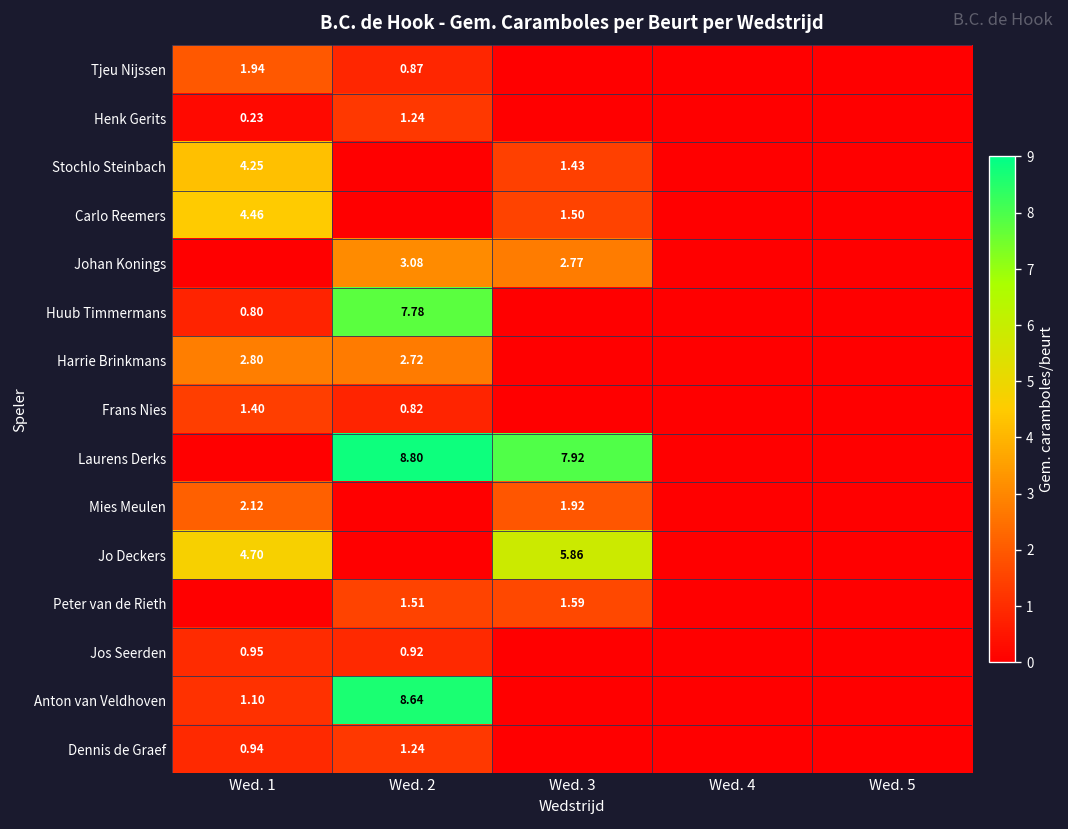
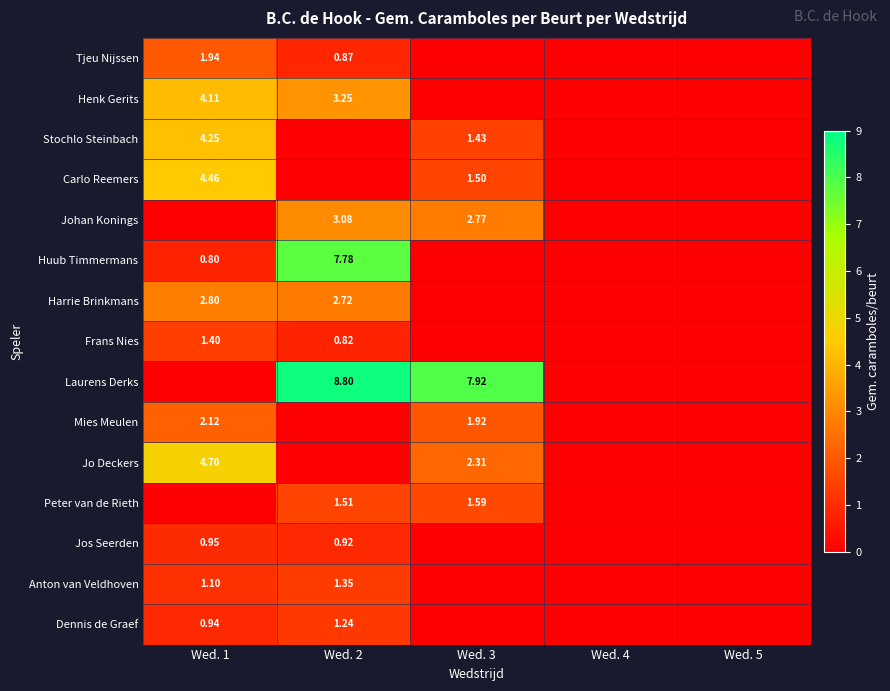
  {
    "Tjeu Nijssen": {
      "Wed. 1": 1.94,
      "Wed. 2": 0.87
    },
    "Henk Gerits": {
-     "Wed. 1": 0.23,
-     "Wed. 2": 1.24
+     "Wed. 1": 4.11,
+     "Wed. 2": 3.25
    },
    "Stochlo Steinbach": {
      "Wed. 1": 4.25,
      "Wed. 3": 1.43
    },
    "Carlo Reemers": {
      "Wed. 1": 4.46,
      "Wed. 3": 1.50
    },
    "Johan Konings": {
      "Wed. 2": 3.08,
      "Wed. 3": 2.77
    },
    "Huub Timmermans": {
      "Wed. 1": 0.80,
      "Wed. 2": 7.78
    },
    "Harrie Brinkmans": {
      "Wed. 1": 2.80,
      "Wed. 2": 2.72
    },
    "Frans Nies": {
      "Wed. 1": 1.40,
      "Wed. 2": 0.82
    },
    "Laurens Derks": {
      "Wed. 2": 8.80,
      "Wed. 3": 7.92
    },
    "Mies Meulen": {
      "Wed. 1": 2.12,
      "Wed. 3": 1.92
    },
    "Jo Deckers": {
      "Wed. 1": 4.70,
-     "Wed. 3": 5.86
+     "Wed. 3": 2.31
    },
    "Peter van de Rieth": {
      "Wed. 2": 1.51,
      "Wed. 3": 1.59
    },
    "Jos Seerden": {
      "Wed. 1": 0.95,
      "Wed. 2": 0.92
    },
    "Anton van Veldhoven": {
      "Wed. 1": 1.10,
-     "Wed. 2": 8.64
+     "Wed. 2": 1.35
    },
    "Dennis de Graef": {
      "Wed. 1": 0.94,
      "Wed. 2": 1.24
    }
  }
